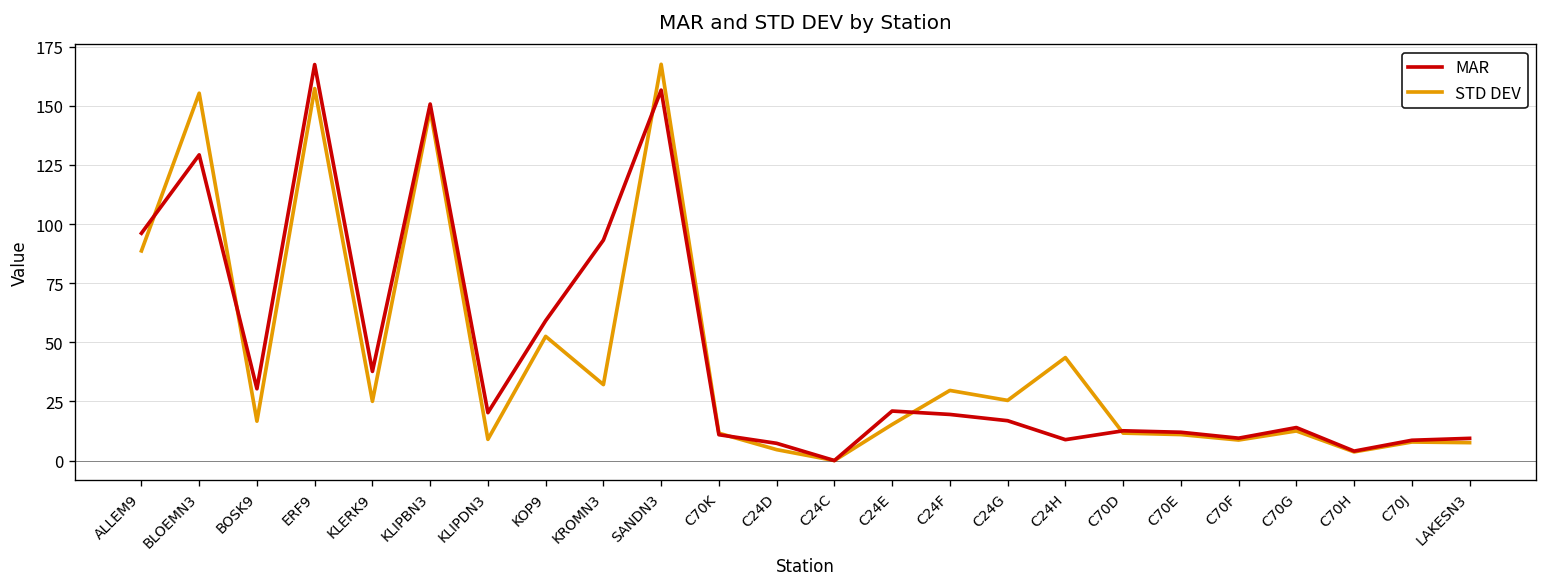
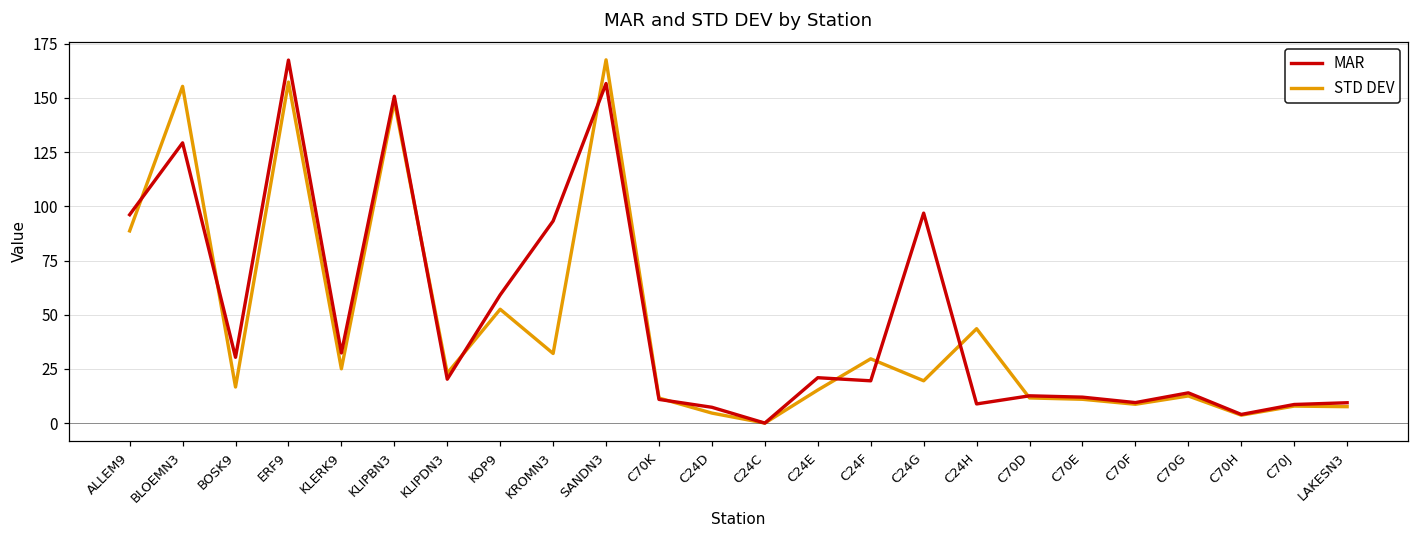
  {
    "MAR": {
      "ALLEM9": 96,
      "BLOEMN3": 129,
      "BOSK9": 30,
      "ERF9": 167,
-     "KLERK9": 38,
+     "KLERK9": 32,
      "KLIPBN3": 151,
      "KLIPDN3": 20,
      "KOP9": 59,
      "KROMN3": 93,
      "SANDN3": 157,
      "C24D": 7,
      "C24E": 21,
      "C24F": 20,
-     "C24G": 17,
+     "C24G": 97,
      "C24H": 9,
      "C70G": 14,
      "LAKESN3": 9
    },
    "STD DEV": {
      "ALLEM9": 89,
      "BLOEMN3": 155,
      "BOSK9": 17,
      "ERF9": 157,
      "KLERK9": 25,
      "KLIPBN3": 148,
-     "KLIPDN3": 9,
+     "KLIPDN3": 23,
      "KOP9": 53,
      "KROMN3": 32,
      "SANDN3": 168,
      "C24D": 5,
      "C24E": 15,
      "C24F": 30,
-     "C24G": 25,
+     "C24G": 20,
      "C24H": 44,
      "C70G": 13,
      "LAKESN3": 8
    }
  }
